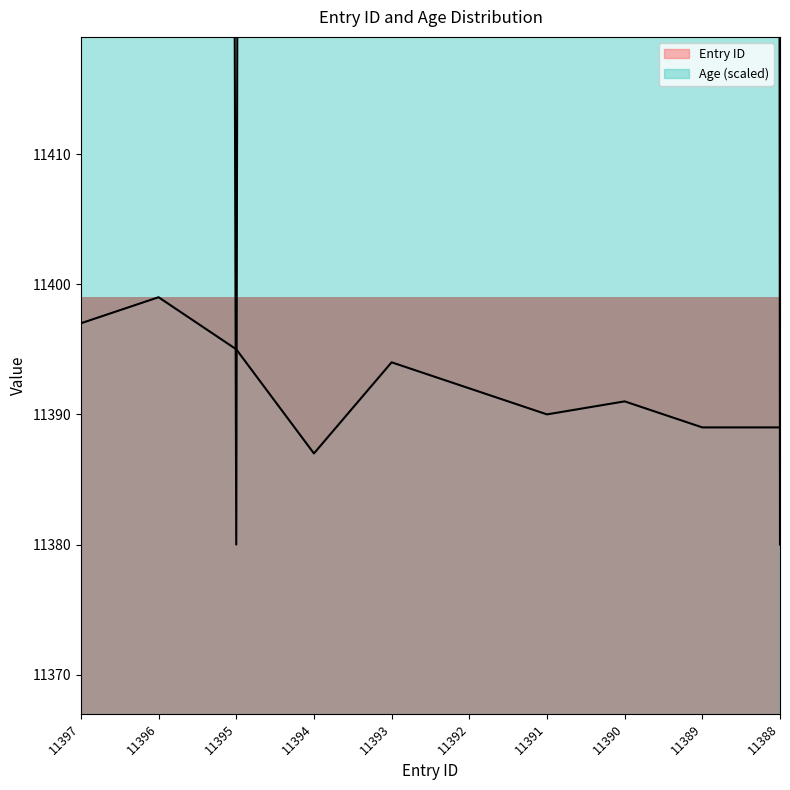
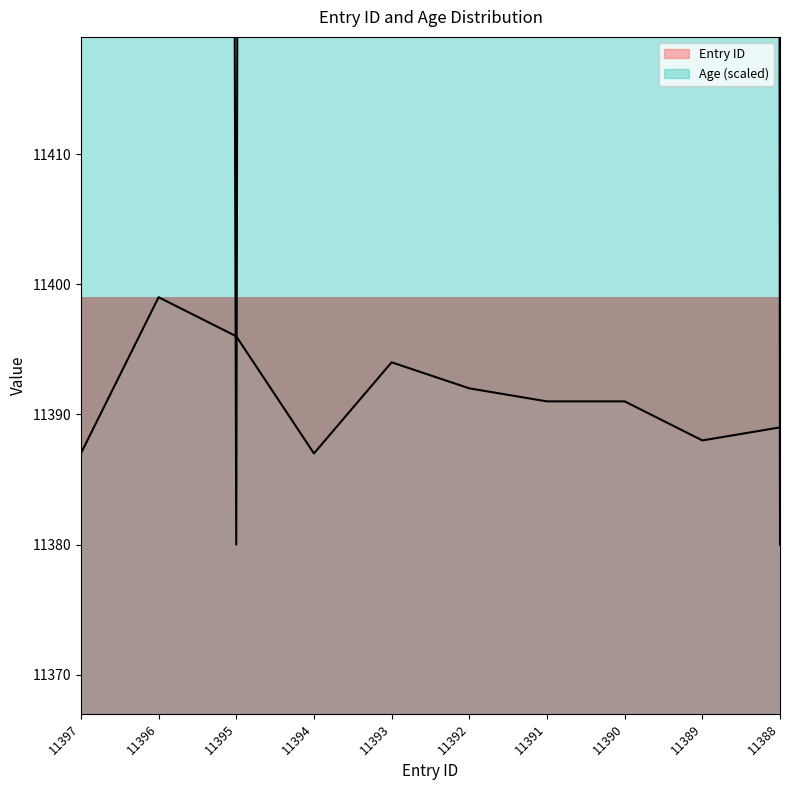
  {
    "Entry ID": {
-     "11397": 11397,
+     "11397": 11387,
      "11396": 11399,
-     "11395": 11395,
+     "11395": 11396,
      "11394": 11387,
      "11393": 11394,
      "11392": 11392,
-     "11391": 11390,
+     "11391": 11391,
      "11390": 11391,
-     "11389": 11389,
+     "11389": 11388,
      "11388": 11389
    },
    "Age (scaled)": {
      "11395": 11380,
      "11388": 11380
    }
  }
